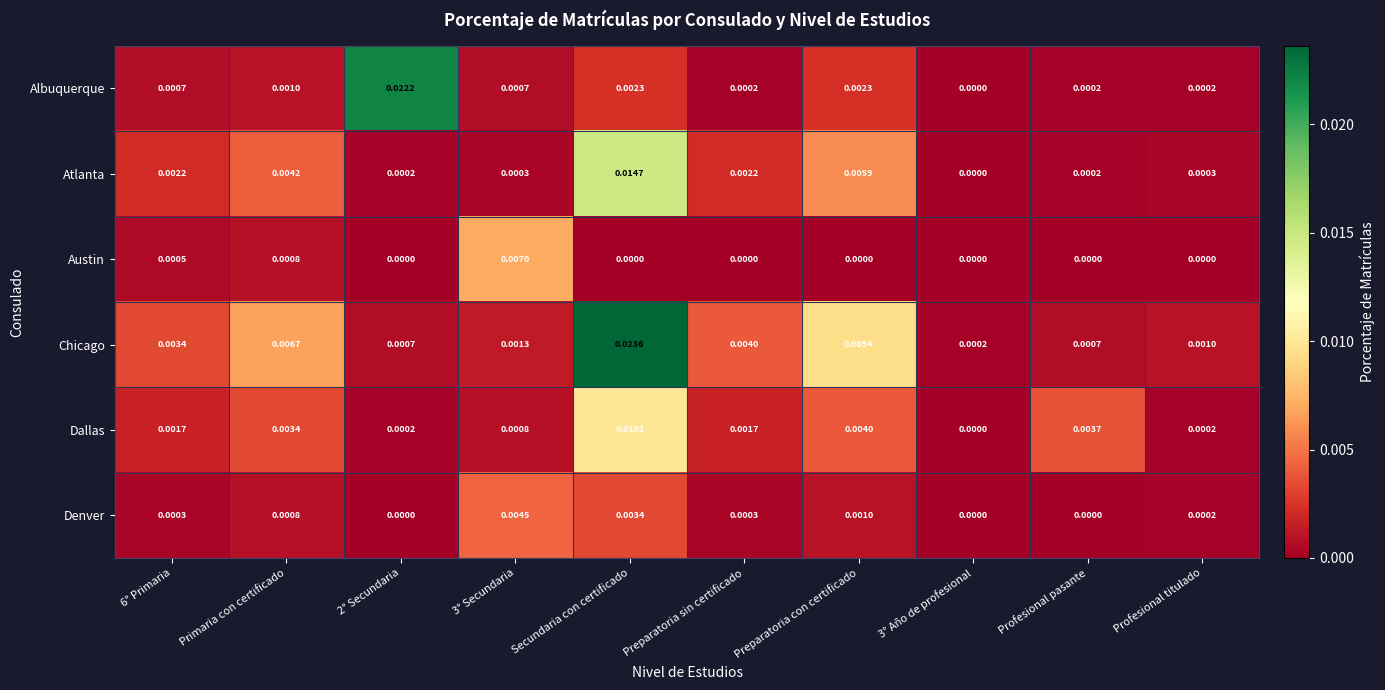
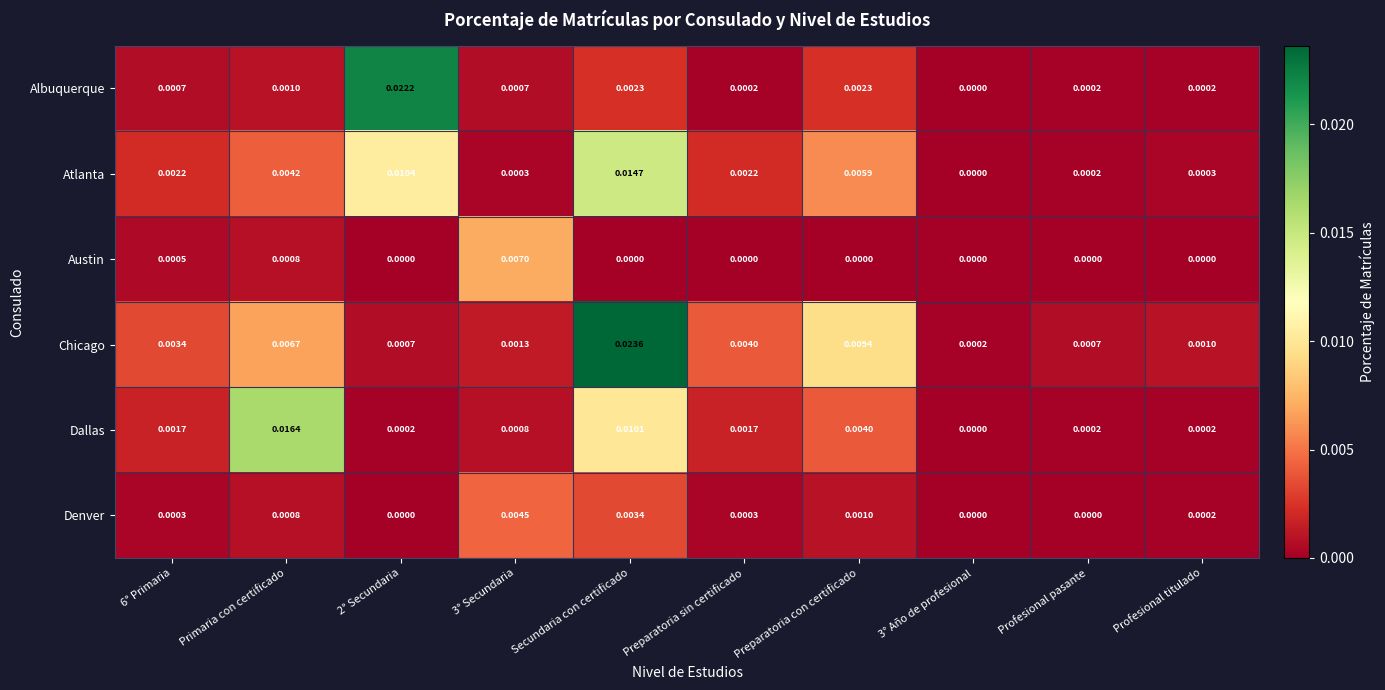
  {
    "Albuquerque": {
      "6° Primaria": 0.0007,
      "Primaria con certificado": 0.0010,
      "2° Secundaria": 0.0222,
      "3° Secundaria": 0.0007,
      "Secundaria con certificado": 0.0023,
      "Preparatoria sin certificado": 0.0002,
      "Preparatoria con certificado": 0.0023,
      "3° Año de profesional": 0.0000,
      "Profesional pasante": 0.0002,
      "Profesional titulado": 0.0002
    },
    "Atlanta": {
      "6° Primaria": 0.0022,
      "Primaria con certificado": 0.0042,
-     "2° Secundaria": 0.0002,
+     "2° Secundaria": 0.0104,
      "3° Secundaria": 0.0003,
      "Secundaria con certificado": 0.0147,
      "Preparatoria sin certificado": 0.0022,
      "Preparatoria con certificado": 0.0059,
      "3° Año de profesional": 0.0000,
      "Profesional pasante": 0.0002,
      "Profesional titulado": 0.0003
    },
    "Austin": {
      "6° Primaria": 0.0005,
      "Primaria con certificado": 0.0008,
      "2° Secundaria": 0.0000,
      "3° Secundaria": 0.0070,
      "Secundaria con certificado": 0.0000,
      "Preparatoria sin certificado": 0.0000,
      "Preparatoria con certificado": 0.0000,
      "3° Año de profesional": 0.0000,
      "Profesional pasante": 0.0000,
      "Profesional titulado": 0.0000
    },
    "Chicago": {
      "6° Primaria": 0.0034,
      "Primaria con certificado": 0.0067,
      "2° Secundaria": 0.0007,
      "3° Secundaria": 0.0013,
      "Secundaria con certificado": 0.0236,
      "Preparatoria sin certificado": 0.0040,
      "Preparatoria con certificado": 0.0094,
      "3° Año de profesional": 0.0002,
      "Profesional pasante": 0.0007,
      "Profesional titulado": 0.0010
    },
    "Dallas": {
      "6° Primaria": 0.0017,
-     "Primaria con certificado": 0.0034,
+     "Primaria con certificado": 0.0164,
      "2° Secundaria": 0.0002,
      "3° Secundaria": 0.0008,
      "Secundaria con certificado": 0.0101,
      "Preparatoria sin certificado": 0.0017,
      "Preparatoria con certificado": 0.0040,
      "3° Año de profesional": 0.0000,
-     "Profesional pasante": 0.0037,
+     "Profesional pasante": 0.0002,
      "Profesional titulado": 0.0002
    },
    "Denver": {
      "6° Primaria": 0.0003,
      "Primaria con certificado": 0.0008,
      "2° Secundaria": 0.0000,
      "3° Secundaria": 0.0045,
      "Secundaria con certificado": 0.0034,
      "Preparatoria sin certificado": 0.0003,
      "Preparatoria con certificado": 0.0010,
      "3° Año de profesional": 0.0000,
      "Profesional pasante": 0.0000,
      "Profesional titulado": 0.0002
    }
  }
